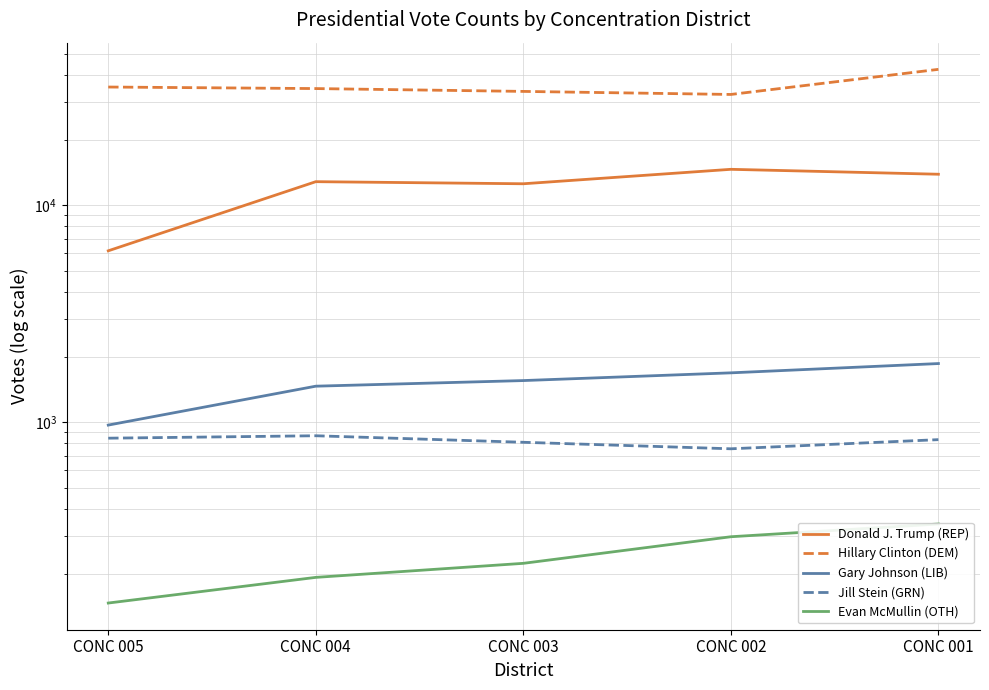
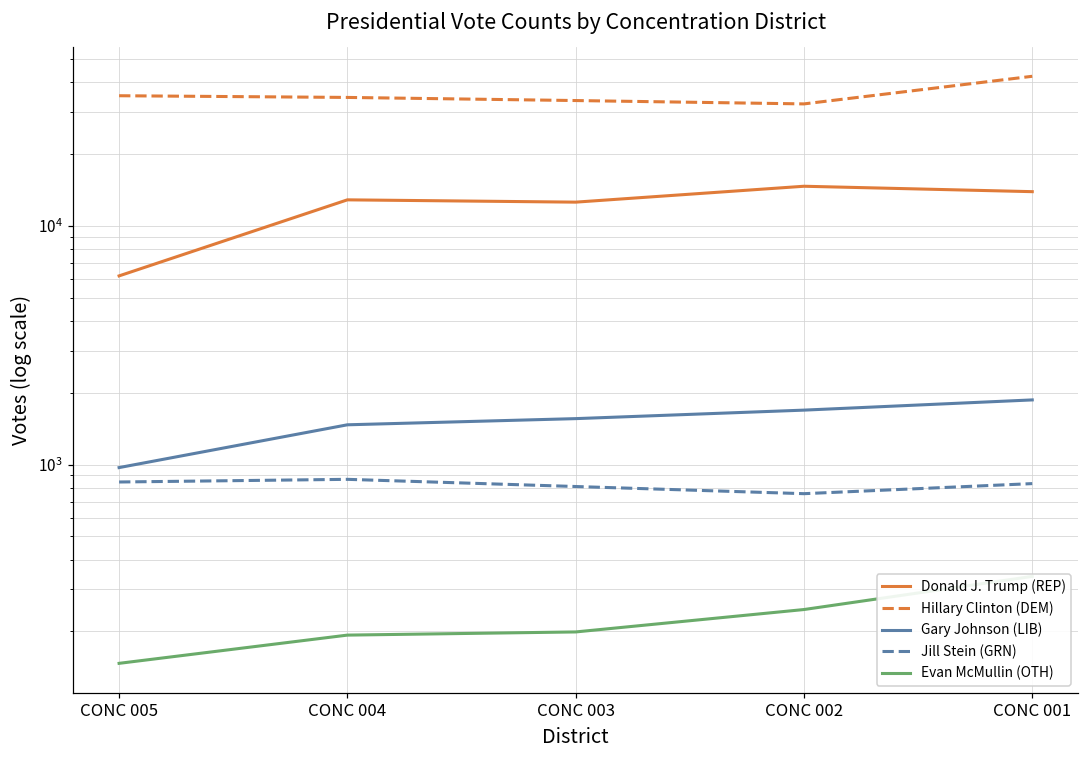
  {
    "Evan McMullin (OTH)": {
      "CONC 005": 150,
      "CONC 004": 190,
-     "CONC 003": 220,
-     "CONC 002": 300
+     "CONC 003": 200,
+     "CONC 002": 250
    }
  }
